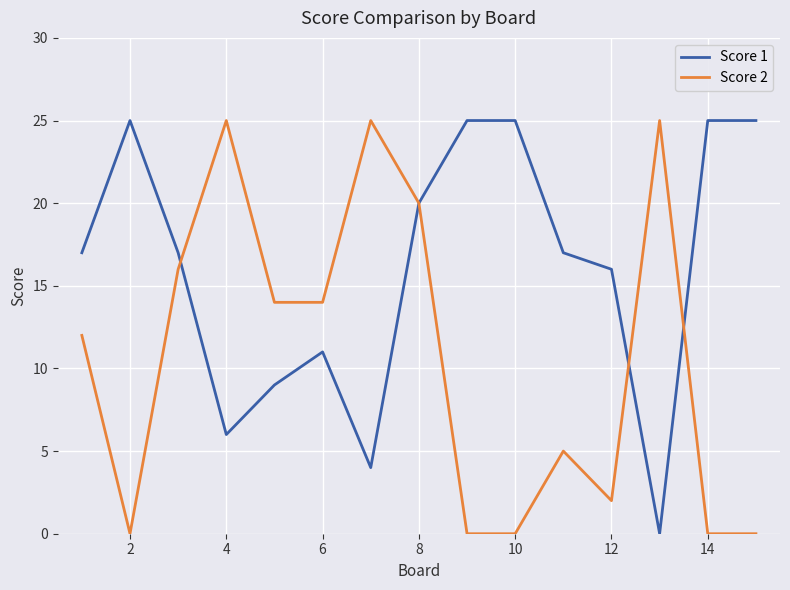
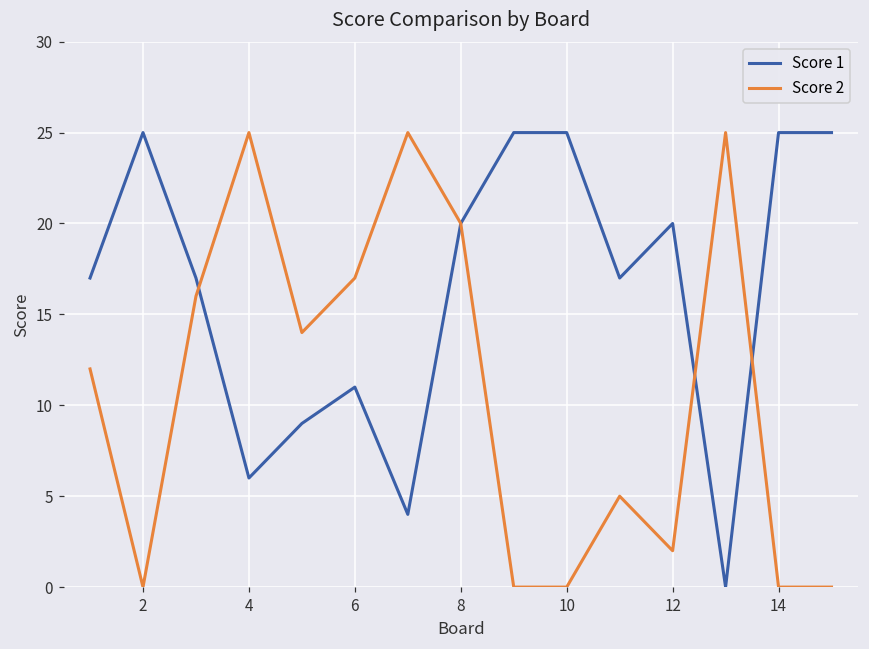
  {
    "Score 1": {
      "2": 25,
      "4": 6,
      "6": 11,
      "10": 25,
-     "12": 16,
+     "12": 20,
      "14": 25
    },
    "Score 2": {
      "2": 0,
      "4": 25,
-     "6": 14,
+     "6": 17,
      "10": 0,
      "12": 2,
      "14": 0
    }
  }
